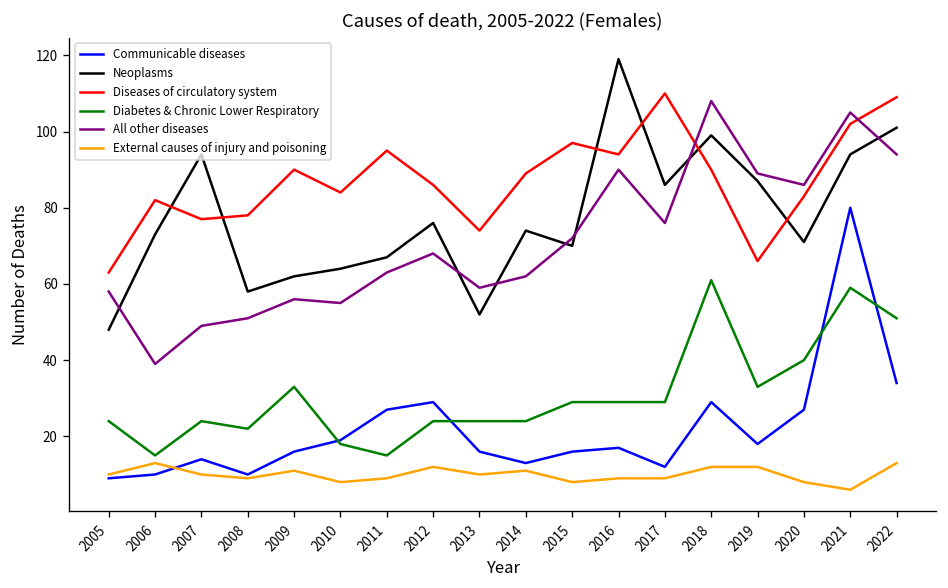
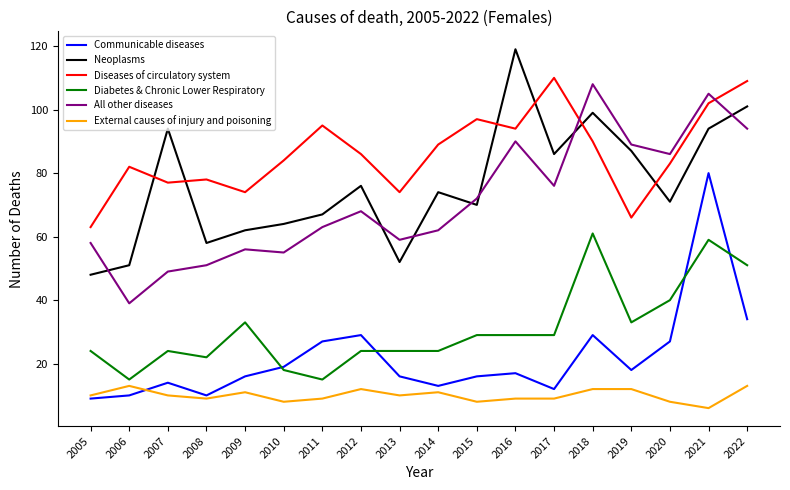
  {
    "Communicable diseases": {
      "2005": 9,
      "2006": 10,
      "2007": 14,
      "2008": 10,
      "2009": 16,
      "2010": 19,
      "2011": 27,
      "2012": 29,
      "2013": 16,
      "2014": 13,
      "2015": 16,
      "2016": 17,
      "2017": 12,
      "2018": 29,
      "2019": 18,
      "2020": 27,
      "2021": 80,
      "2022": 34
    },
    "Neoplasms": {
      "2005": 48,
-     "2006": 73,
+     "2006": 51,
      "2008": 58,
      "2009": 62,
      "2010": 64,
      "2011": 67,
      "2012": 76,
      "2013": 52,
      "2014": 74,
      "2015": 70,
      "2016": 119,
      "2017": 86,
      "2018": 99,
      "2019": 87,
      "2020": 71,
      "2021": 94,
      "2022": 101
    },
    "Diseases of circulatory system": {
      "2005": 63,
      "2006": 82,
      "2007": 77,
      "2008": 78,
-     "2009": 90,
+     "2009": 74,
      "2010": 84,
      "2011": 95,
      "2012": 86,
      "2013": 74,
      "2014": 89,
      "2015": 97,
      "2016": 94,
      "2017": 110,
      "2018": 90,
      "2019": 66,
      "2020": 83,
      "2021": 102,
      "2022": 109
    },
    "Diabetes & Chronic Lower Respiratory": {
      "2005": 24,
      "2006": 15,
      "2007": 24,
      "2008": 22,
      "2009": 33,
      "2010": 18,
      "2011": 15,
      "2012": 24,
      "2013": 24,
      "2014": 24,
      "2015": 29,
      "2016": 29,
      "2017": 29,
      "2018": 61,
      "2019": 33,
      "2020": 40,
      "2021": 59,
      "2022": 51
    },
    "All other diseases": {
      "2005": 58,
      "2006": 39,
      "2007": 49,
      "2008": 51,
      "2009": 56,
      "2010": 55,
      "2011": 63,
      "2012": 68,
      "2013": 59,
      "2014": 62,
      "2015": 72,
      "2016": 90,
      "2017": 76,
      "2018": 108,
      "2019": 89,
      "2020": 86,
      "2021": 105,
      "2022": 94
    },
    "External causes of injury and poisoning": {
      "2005": 10,
      "2006": 13,
      "2007": 10,
      "2008": 9,
      "2009": 11,
      "2010": 8,
      "2011": 9,
      "2012": 12,
      "2013": 10,
      "2014": 11,
      "2015": 8,
      "2016": 9,
      "2017": 9,
      "2018": 12,
      "2019": 12,
      "2020": 8,
      "2021": 6,
      "2022": 13
    }
  }
